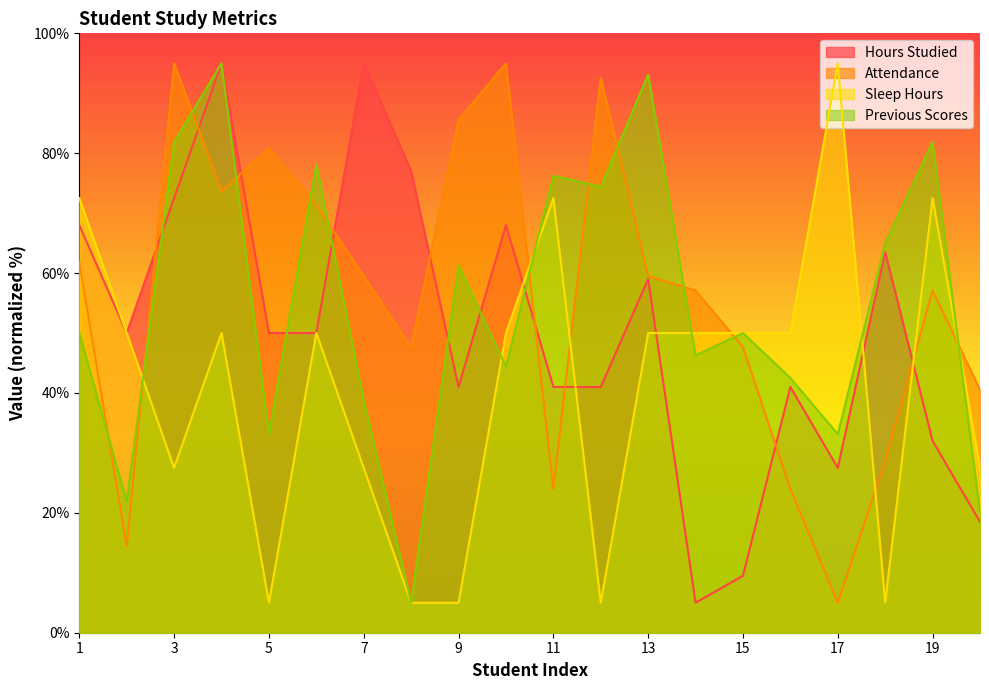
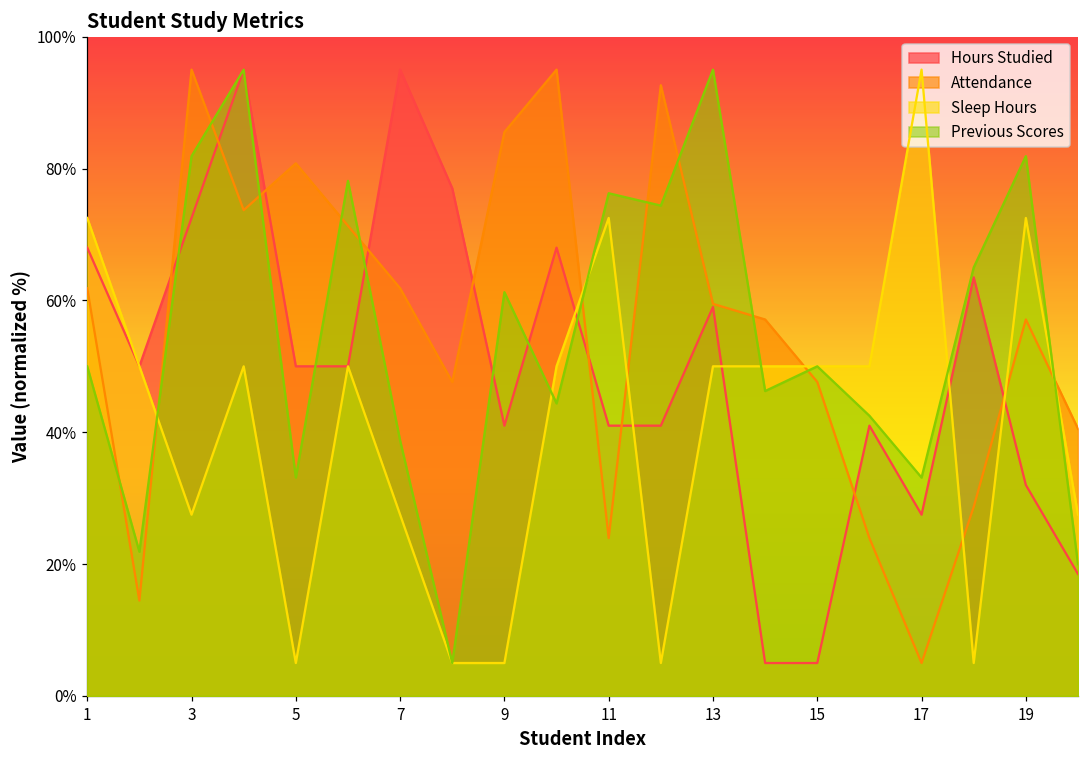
  {
    "Hours Studied": {
      "1": "68%",
      "3": "73%",
      "5": "50%",
      "7": "95%",
      "9": "41%",
      "11": "41%",
      "13": "59%",
-     "15": "10%",
+     "15": "5%",
      "17": "28%",
      "19": "32%"
    },
    "Attendance": {
      "1": "62%",
      "3": "95%",
      "5": "81%",
-     "7": "59%",
+     "7": "62%",
      "9": "86%",
      "11": "24%",
      "13": "59%",
      "15": "48%",
      "17": "5%",
      "19": "57%"
    },
    "Sleep Hours": {
      "1": "73%",
      "3": "28%",
      "5": "5%",
      "7": "28%",
      "9": "5%",
      "11": "73%",
      "13": "50%",
      "19": "73%"
    },
    "Previous Scores": {
      "1": "50%",
      "3": "82%",
      "5": "33%",
      "7": "39%",
      "9": "61%",
      "11": "76%",
-     "13": "93%",
+     "13": "95%",
      "17": "33%",
      "19": "82%"
    }
  }
